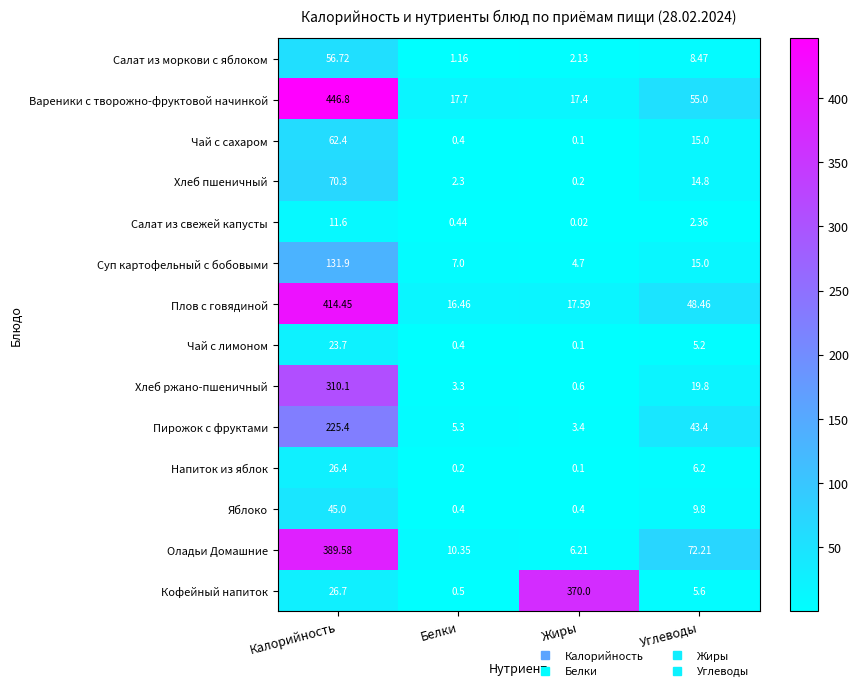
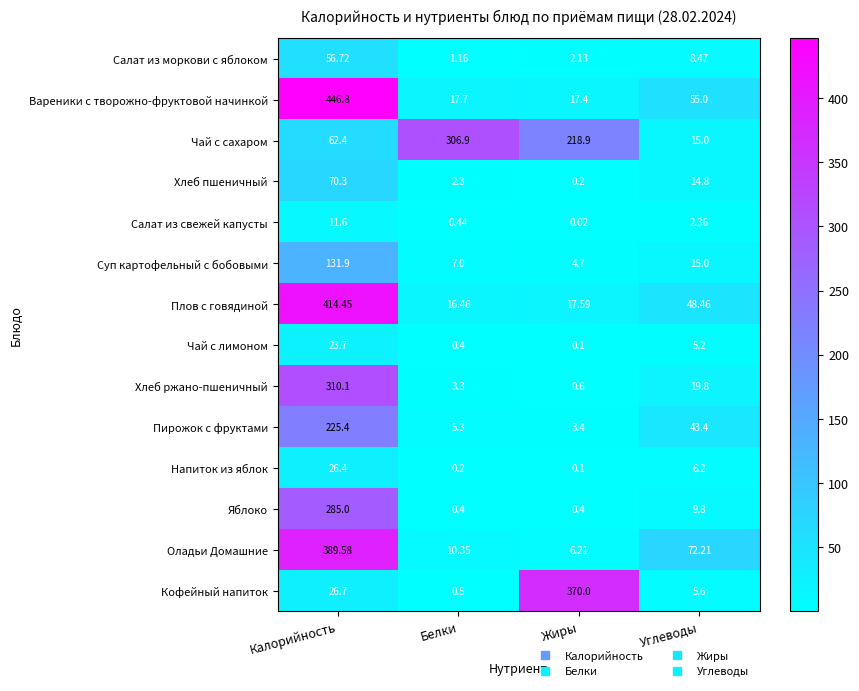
  {
    "Салат из моркови с яблоком": {
      "Калорийность": 56.72,
      "Белки": 1.16,
      "Жиры": 2.13,
      "Углеводы": 8.47
    },
    "Вареники с творожно-фруктовой начинкой": {
      "Калорийность": 446.8,
      "Белки": 17.7,
      "Жиры": 17.4,
      "Углеводы": 55.0
    },
    "Чай с сахаром": {
      "Калорийность": 62.4,
-     "Белки": 0.4,
-     "Жиры": 0.1,
+     "Белки": 306.9,
+     "Жиры": 218.9,
      "Углеводы": 15.0
    },
    "Хлеб пшеничный": {
      "Калорийность": 70.3,
      "Белки": 2.3,
      "Жиры": 0.2,
      "Углеводы": 14.8
    },
    "Салат из свежей капусты": {
      "Калорийность": 11.6,
      "Белки": 0.44,
      "Жиры": 0.02,
      "Углеводы": 2.36
    },
    "Суп картофельный с бобовыми": {
      "Калорийность": 131.9,
      "Белки": 7.0,
      "Жиры": 4.7,
      "Углеводы": 15.0
    },
    "Плов с говядиной": {
      "Калорийность": 414.45,
      "Белки": 16.46,
      "Жиры": 17.59,
      "Углеводы": 48.46
    },
    "Чай с лимоном": {
      "Калорийность": 23.7,
      "Белки": 0.4,
      "Жиры": 0.1,
      "Углеводы": 5.2
    },
    "Хлеб ржано-пшеничный": {
      "Калорийность": 310.1,
      "Белки": 3.3,
      "Жиры": 0.6,
      "Углеводы": 19.8
    },
    "Пирожок с фруктами": {
      "Калорийность": 225.4,
      "Белки": 5.3,
      "Жиры": 3.4,
      "Углеводы": 43.4
    },
    "Напиток из яблок": {
      "Калорийность": 26.4,
      "Белки": 0.2,
      "Жиры": 0.1,
      "Углеводы": 6.2
    },
    "Яблоко": {
-     "Калорийность": 45.0,
+     "Калорийность": 285.0,
      "Белки": 0.4,
      "Жиры": 0.4,
      "Углеводы": 9.8
    },
    "Оладьи Домашние": {
      "Калорийность": 389.58,
      "Белки": 10.35,
      "Жиры": 6.21,
      "Углеводы": 72.21
    },
    "Кофейный напиток": {
      "Калорийность": 26.7,
      "Белки": 0.5,
      "Жиры": 370.0,
      "Углеводы": 5.6
    }
  }
